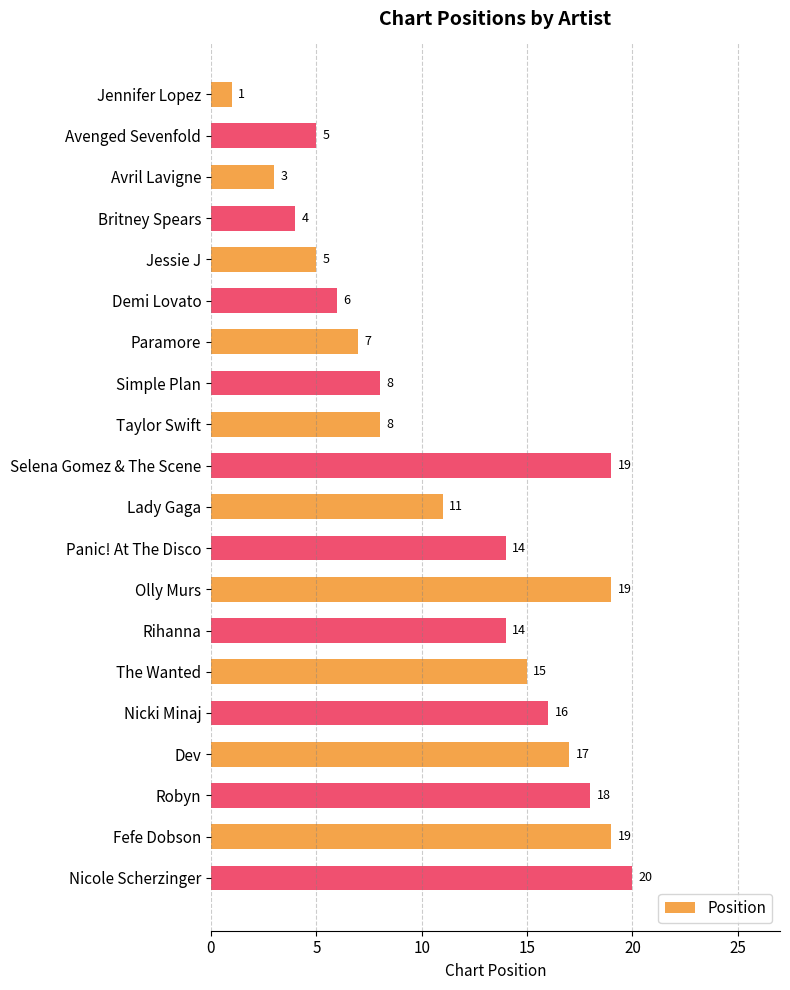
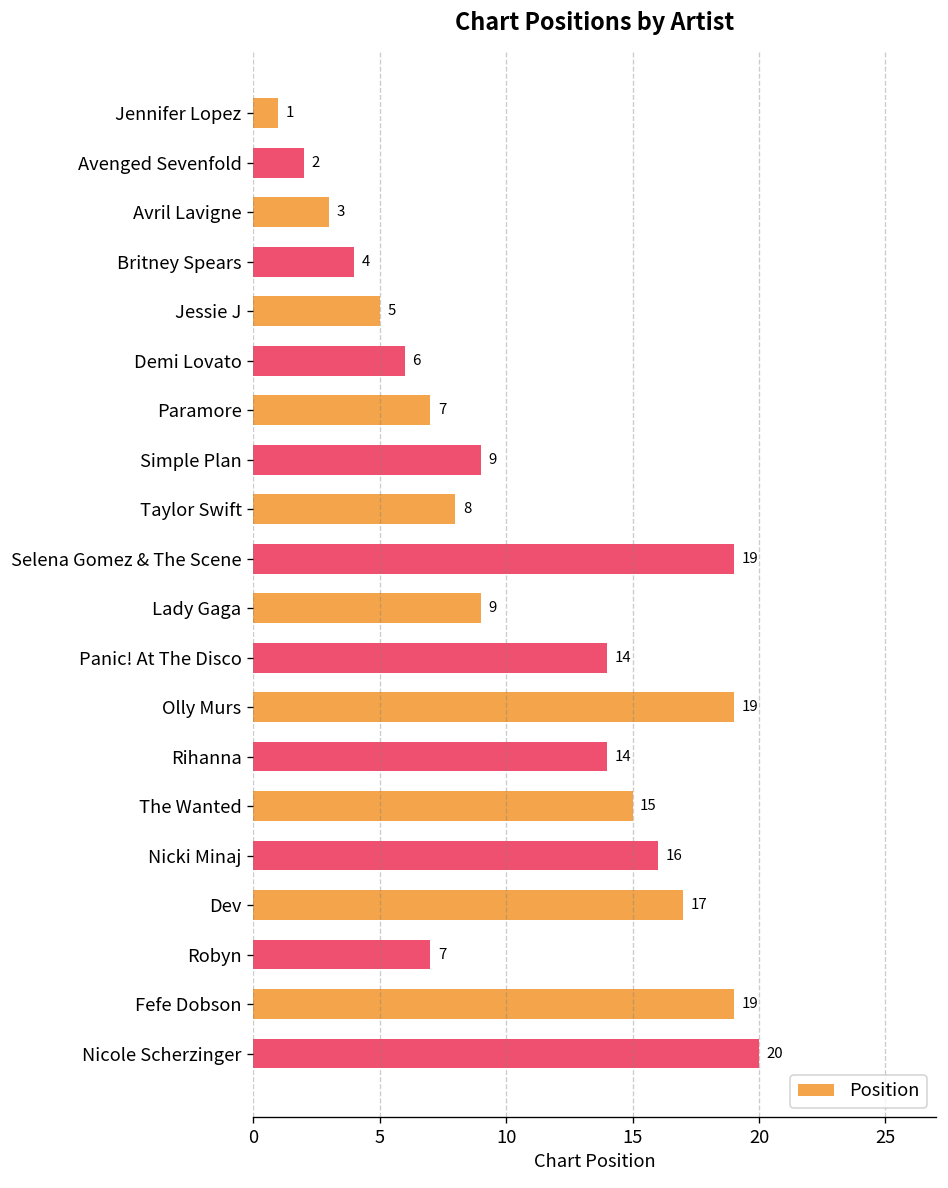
  {
    "Jennifer Lopez": 1,
-   "Avenged Sevenfold": 5,
+   "Avenged Sevenfold": 2,
    "Avril Lavigne": 3,
    "Britney Spears": 4,
    "Jessie J": 5,
    "Demi Lovato": 6,
    "Paramore": 7,
-   "Simple Plan": 8,
+   "Simple Plan": 9,
    "Taylor Swift": 8,
    "Selena Gomez & The Scene": 19,
-   "Lady Gaga": 11,
+   "Lady Gaga": 9,
    "Panic! At The Disco": 14,
    "Olly Murs": 19,
    "Rihanna": 14,
    "The Wanted": 15,
    "Nicki Minaj": 16,
    "Dev": 17,
-   "Robyn": 18,
+   "Robyn": 7,
    "Fefe Dobson": 19,
    "Nicole Scherzinger": 20
  }
